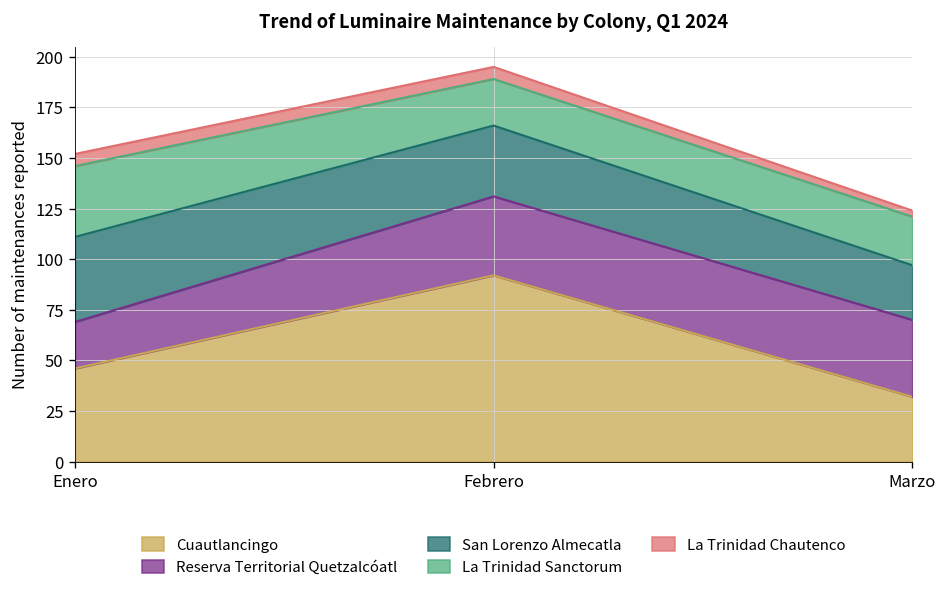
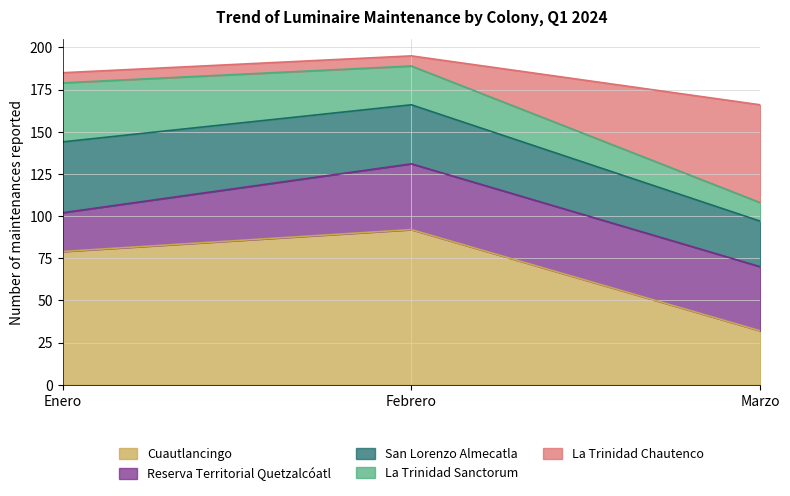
  {
    "Cuautlancingo": {
-     "Enero": 46,
+     "Enero": 79,
      "Febrero": 92,
      "Marzo": 32
    },
    "Reserva Territorial Quetzalcóatl": {
      "Enero": 23,
      "Febrero": 39,
      "Marzo": 38
    },
    "San Lorenzo Almecatla": {
      "Enero": 42,
      "Febrero": 35,
      "Marzo": 27
    },
    "La Trinidad Sanctorum": {
      "Enero": 35,
      "Febrero": 23,
-     "Marzo": 24
+     "Marzo": 11
    },
    "La Trinidad Chautenco": {
      "Enero": 6,
      "Febrero": 6,
-     "Marzo": 3
+     "Marzo": 58
    }
  }
